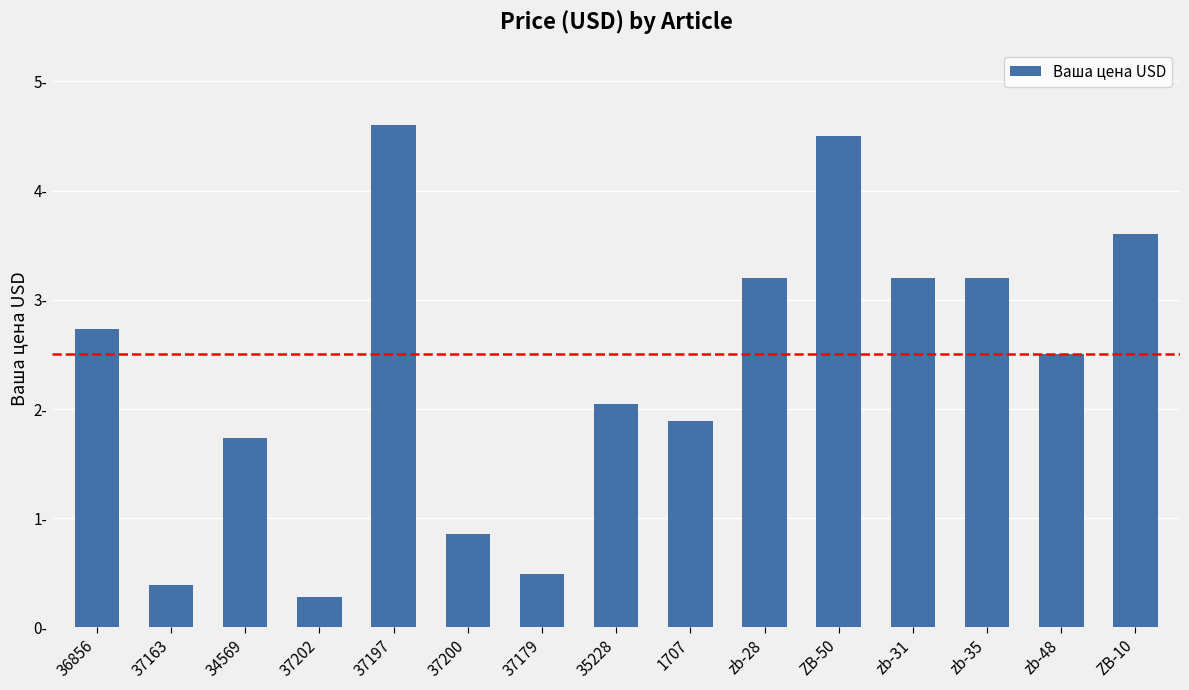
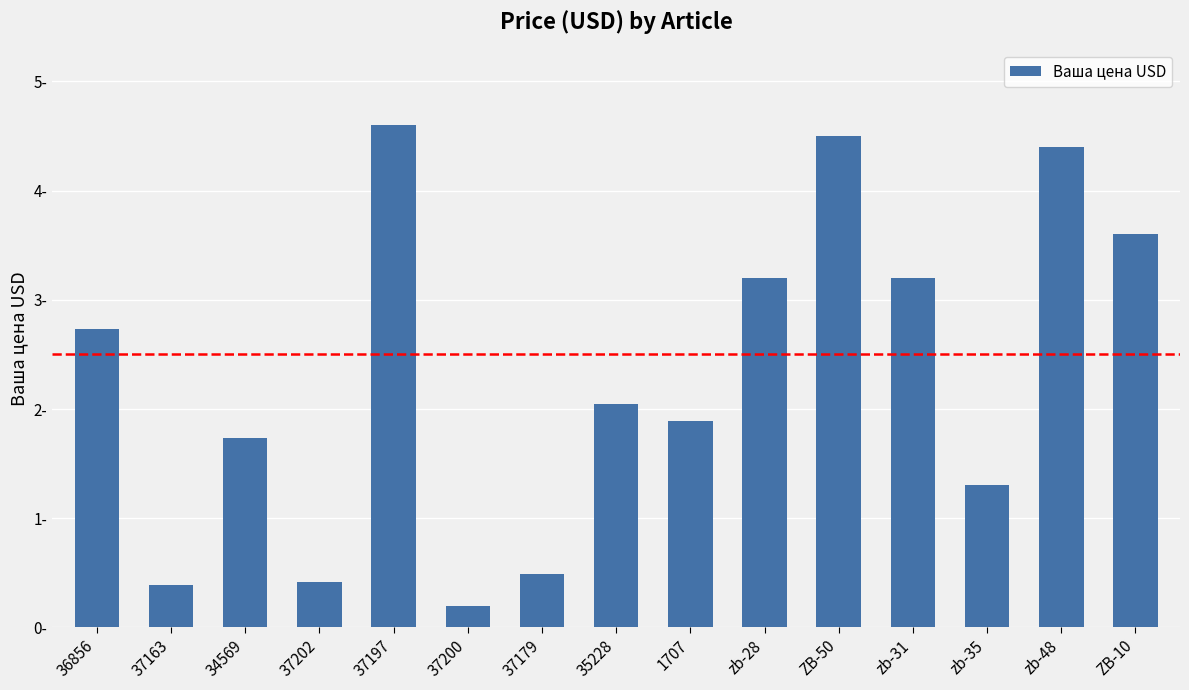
  {
    "36856": "2.73-",
    "37163": "0.39-",
    "34569": "1.73-",
-   "37202": "0.28-",
+   "37202": "0.42-",
    "37197": "4.60-",
-   "37200": "0.86-",
+   "37200": "0.20-",
    "37179": "0.49-",
    "35228": "2.05-",
    "1707": "1.89-",
    "zb-28": "3.20-",
    "ZB-50": "4.50-",
    "zb-31": "3.20-",
-   "zb-35": "3.2-",
-   "zb-48": "2.5-",
+   "zb-35": "1.3-",
+   "zb-48": "4.4-",
    "ZB-10": "3.60-"
  }
